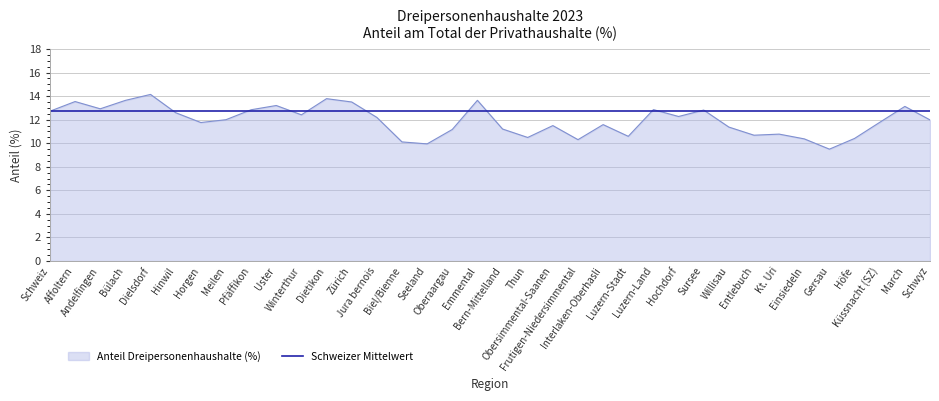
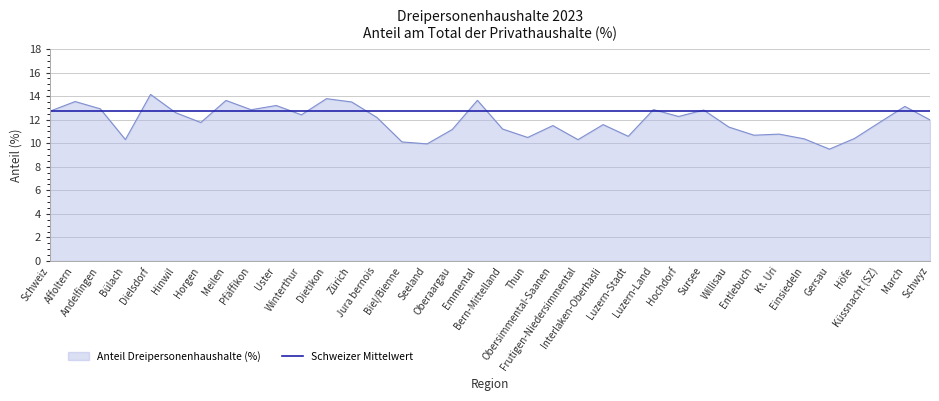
  {
    "Anteil Dreipersonenhaushalte (%)": {
      "Affoltern": 13.5,
-     "Bülach": 13.6,
+     "Bülach": 10.3,
      "Dielsdorf": 14.1,
      "Horgen": 11.8,
-     "Meilen": 12.0,
+     "Meilen": 13.6,
      "Uster": 13.2,
      "Winterthur": 12.4,
      "Dietikon": 13.8,
      "Zürich": 13.5,
      "Jura bernois": 12.2,
      "Biel/Bienne": 10.1,
      "Seeland": 9.9,
      "Oberaargau": 11.2,
      "Emmental": 13.6,
      "Bern-Mittelland": 11.2,
      "Thun": 10.5,
      "Obersimmental-Saanen": 11.5,
      "Frutigen-Niedersimmental": 10.3,
      "Interlaken-Oberhasli": 11.6,
      "Luzern-Stadt": 10.6,
      "Hochdorf": 12.3,
      "Willisau": 11.4,
      "Entlebuch": 10.7,
      "Kt. Uri": 10.8,
      "Einsiedeln": 10.4,
      "Gersau": 9.5,
      "Höfe": 10.4,
      "Küssnacht (SZ)": 11.8,
      "March": 13.1,
      "Schwyz": 12.0
    },
    "Schweizer Mittelwert": {
      "Affoltern": 12.7,
      "Bülach": 12.7,
      "Dielsdorf": 12.7,
      "Horgen": 12.7,
      "Meilen": 12.7,
      "Uster": 12.7,
      "Winterthur": 12.7,
      "Dietikon": 12.7,
      "Zürich": 12.7,
      "Jura bernois": 12.7,
      "Biel/Bienne": 12.7,
      "Seeland": 12.7,
      "Oberaargau": 12.7,
      "Emmental": 12.7,
      "Bern-Mittelland": 12.7,
      "Thun": 12.7,
      "Obersimmental-Saanen": 12.7,
      "Frutigen-Niedersimmental": 12.7,
      "Interlaken-Oberhasli": 12.7,
      "Luzern-Stadt": 12.7,
      "Hochdorf": 12.7,
      "Willisau": 12.7,
      "Entlebuch": 12.7,
      "Kt. Uri": 12.7,
      "Einsiedeln": 12.7,
      "Gersau": 12.7,
      "Höfe": 12.7,
      "Küssnacht (SZ)": 12.7,
      "March": 12.7,
      "Schwyz": 12.7
    }
  }
